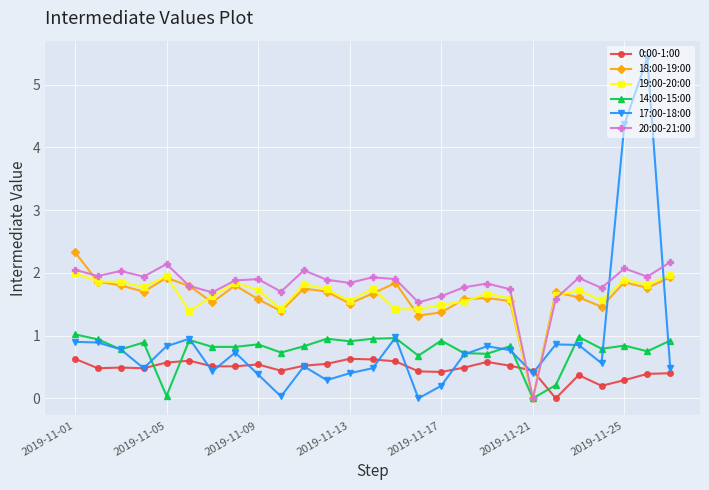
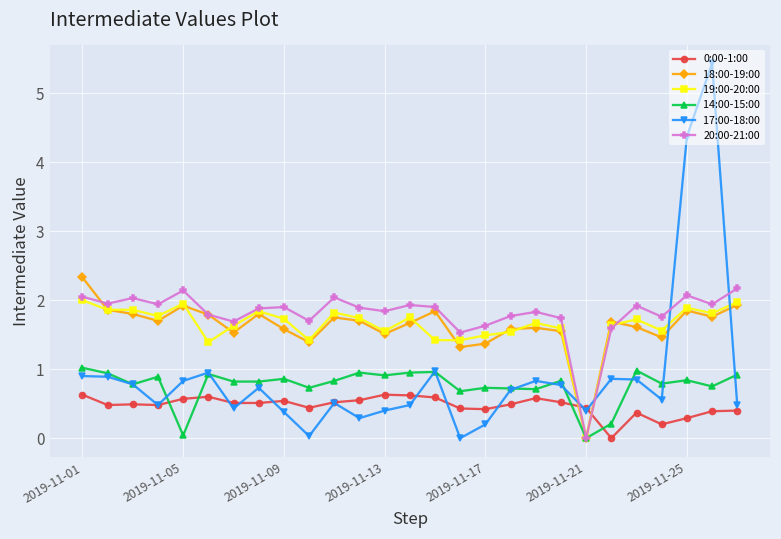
  {
    "0:00-1:00": {
      "2019-11-01": 0.6,
      "2019-11-05": 0.6,
      "2019-11-09": 0.5,
      "2019-11-13": 0.6,
      "2019-11-17": 0.4,
      "2019-11-25": 0.3
    },
    "18:00-19:00": {
      "2019-11-01": 2.3,
      "2019-11-09": 1.6,
      "2019-11-17": 1.4
    },
    "19:00-20:00": {
      "2019-11-01": 2.0,
      "2019-11-09": 1.7,
      "2019-11-17": 1.5
    },
    "14:00-15:00": {
      "2019-11-01": 1.0,
      "2019-11-05": 0.0,
      "2019-11-09": 0.9,
      "2019-11-13": 0.9,
-     "2019-11-17": 0.9,
+     "2019-11-17": 0.7,
      "2019-11-25": 0.8
    },
    "17:00-18:00": {
      "2019-11-01": 0.9,
      "2019-11-05": 0.8,
      "2019-11-09": 0.4,
      "2019-11-13": 0.4,
      "2019-11-17": 0.2
    },
    "20:00-21:00": {
      "2019-11-01": 2.0,
      "2019-11-05": 2.1,
      "2019-11-09": 1.9,
      "2019-11-13": 1.8,
      "2019-11-17": 1.6,
      "2019-11-25": 2.1
    }
  }
